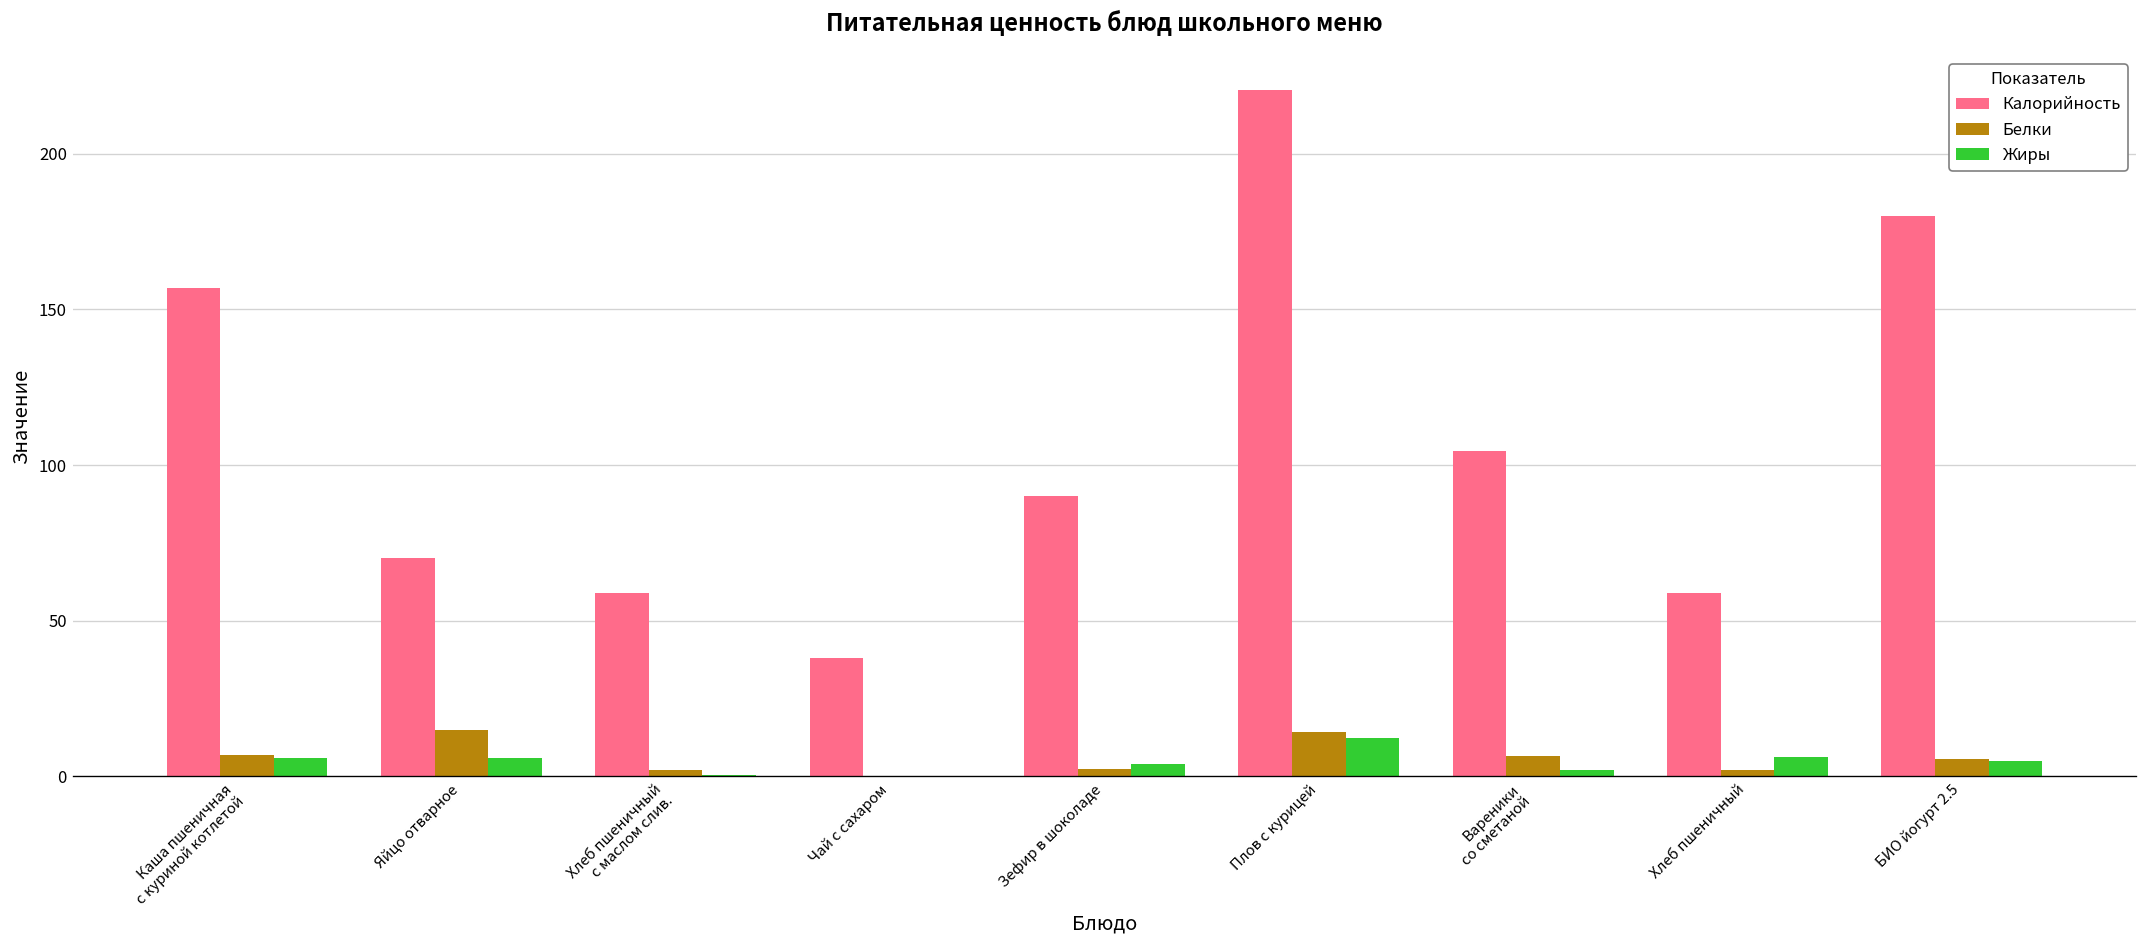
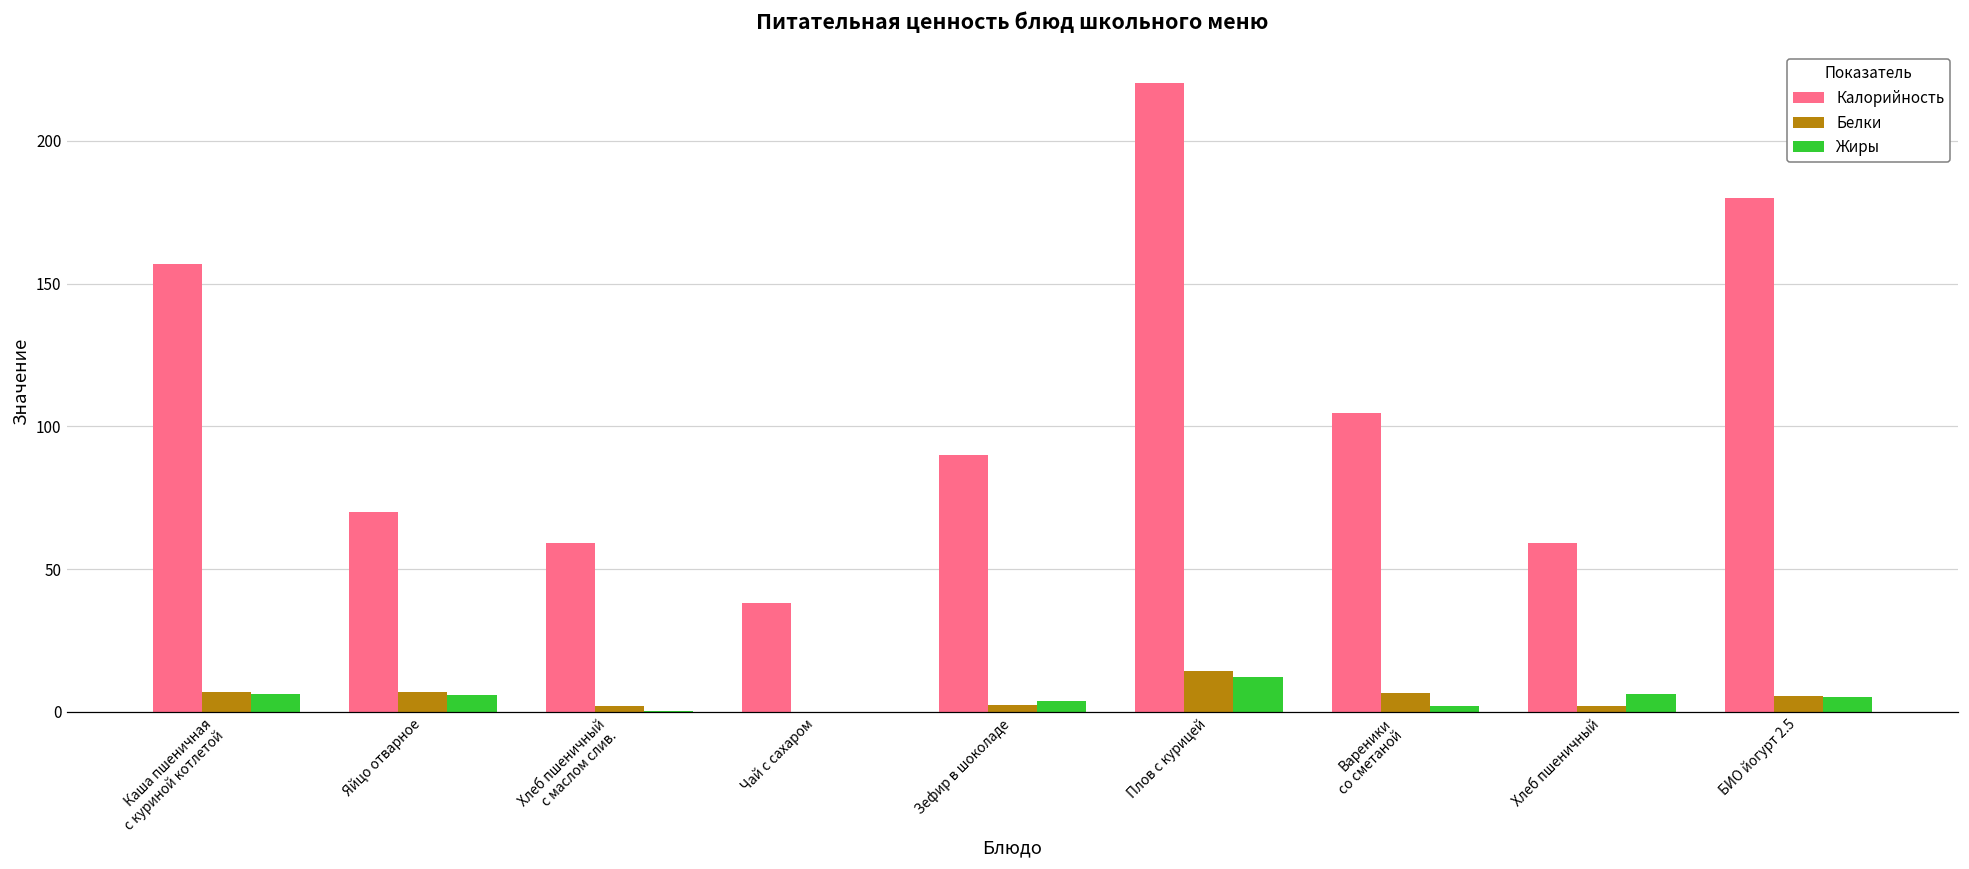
  {
    "Калорийность": {
      "Каша пшеничная с куриной котлетой": 157,
      "Яйцо отварное": 70,
      "Хлеб пшеничный с маслом слив.": 59,
      "Чай с сахаром": 38,
      "Зефир в шоколаде": 90,
      "Плов с курицей": 220,
      "Вареники со сметаной": 105,
      "Хлеб пшеничный": 59,
      "БИО йогурт 2.5": 180
    },
    "Белки": {
      "Каша пшеничная с куриной котлетой": 7,
-     "Яйцо отварное": 15,
+     "Яйцо отварное": 7,
      "Хлеб пшеничный с маслом слив.": 2,
      "Чай с сахаром": 0,
      "Зефир в шоколаде": 2,
      "Плов с курицей": 14,
      "Вареники со сметаной": 6,
      "Хлеб пшеничный": 2,
      "БИО йогурт 2.5": 6
    },
    "Жиры": {
      "Каша пшеничная с куриной котлетой": 6,
      "Яйцо отварное": 6,
      "Чай с сахаром": 0,
      "Зефир в шоколаде": 4,
      "Плов с курицей": 12,
      "Вареники со сметаной": 2,
      "Хлеб пшеничный": 6,
      "БИО йогурт 2.5": 5
    }
  }
